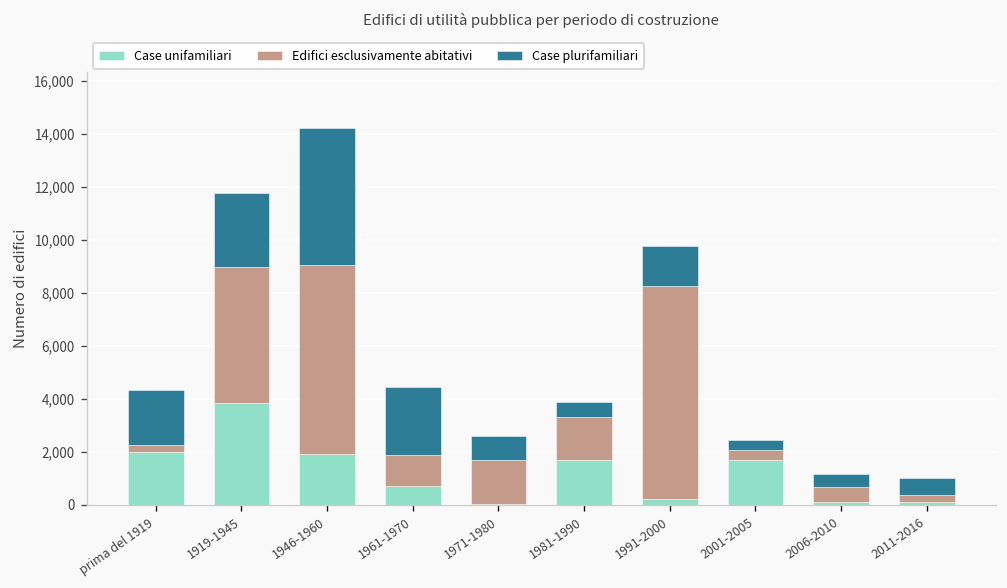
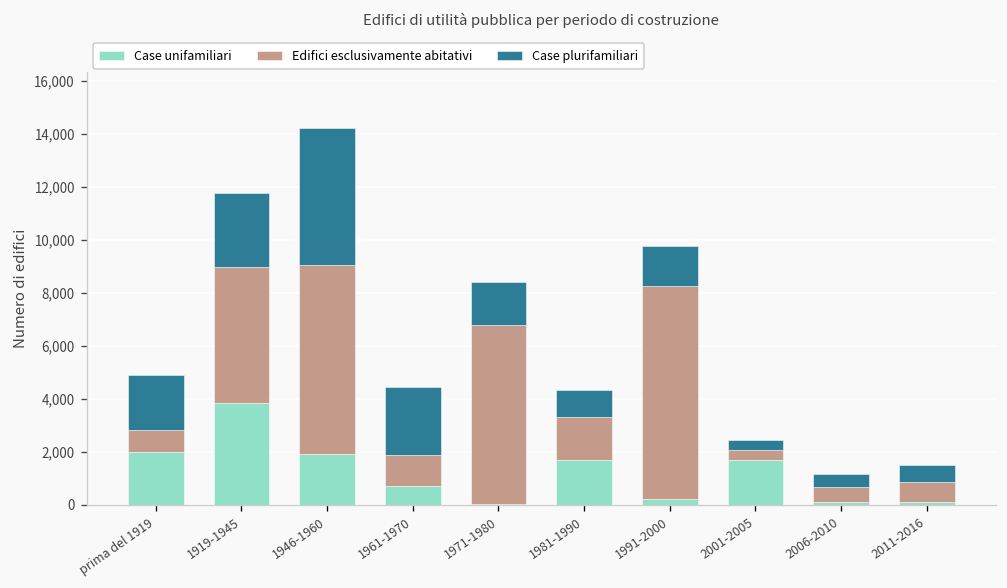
  {
    "Case unifamiliari": {
      "prima del 1919": "2,000",
      "1919-1945": "3,900",
      "1946-1960": "1,900",
      "1961-1970": "700",
      "1981-1990": "1,700",
      "1991-2000": "200",
      "2001-2005": "1,700",
      "2011-2016": "100"
    },
    "Edifici esclusivamente abitativi": {
-     "prima del 1919": "300",
+     "prima del 1919": "800",
      "1919-1945": "5,100",
      "1946-1960": "7,100",
      "1961-1970": "1,200",
-     "1971-1980": "1,700",
+     "1971-1980": "6,700",
      "1981-1990": "1,600",
      "1991-2000": "8,000",
      "2001-2005": "400",
      "2006-2010": "600",
-     "2011-2016": "300"
+     "2011-2016": "700"
    },
    "Case plurifamiliari": {
      "prima del 1919": "2,100",
      "1919-1945": "2,800",
      "1946-1960": "5,200",
      "1961-1970": "2,600",
-     "1971-1980": "900",
-     "1981-1990": "500",
+     "1971-1980": "1,600",
+     "1981-1990": "1,000",
      "1991-2000": "1,500",
      "2001-2005": "400",
      "2006-2010": "500",
      "2011-2016": "600"
    }
  }
